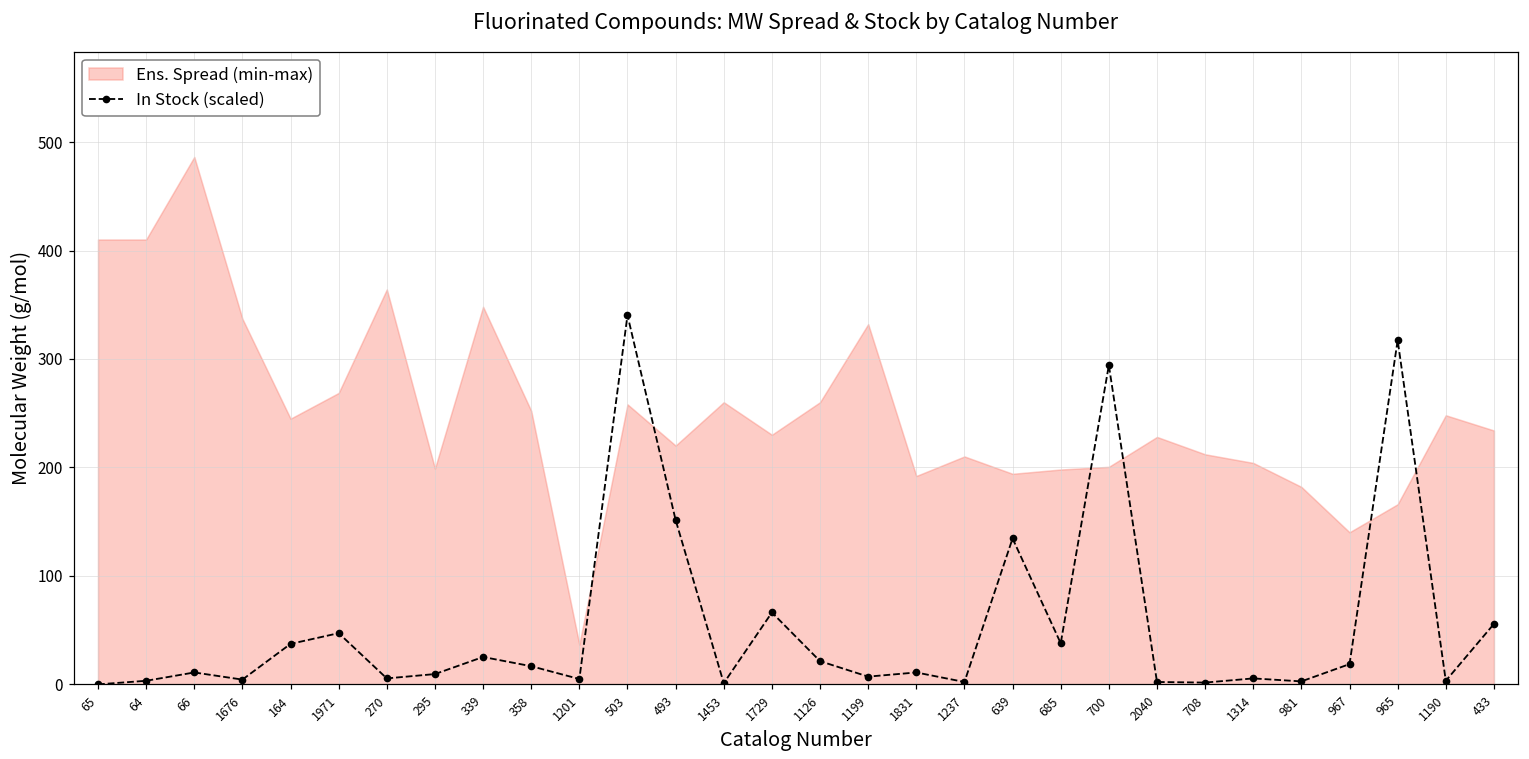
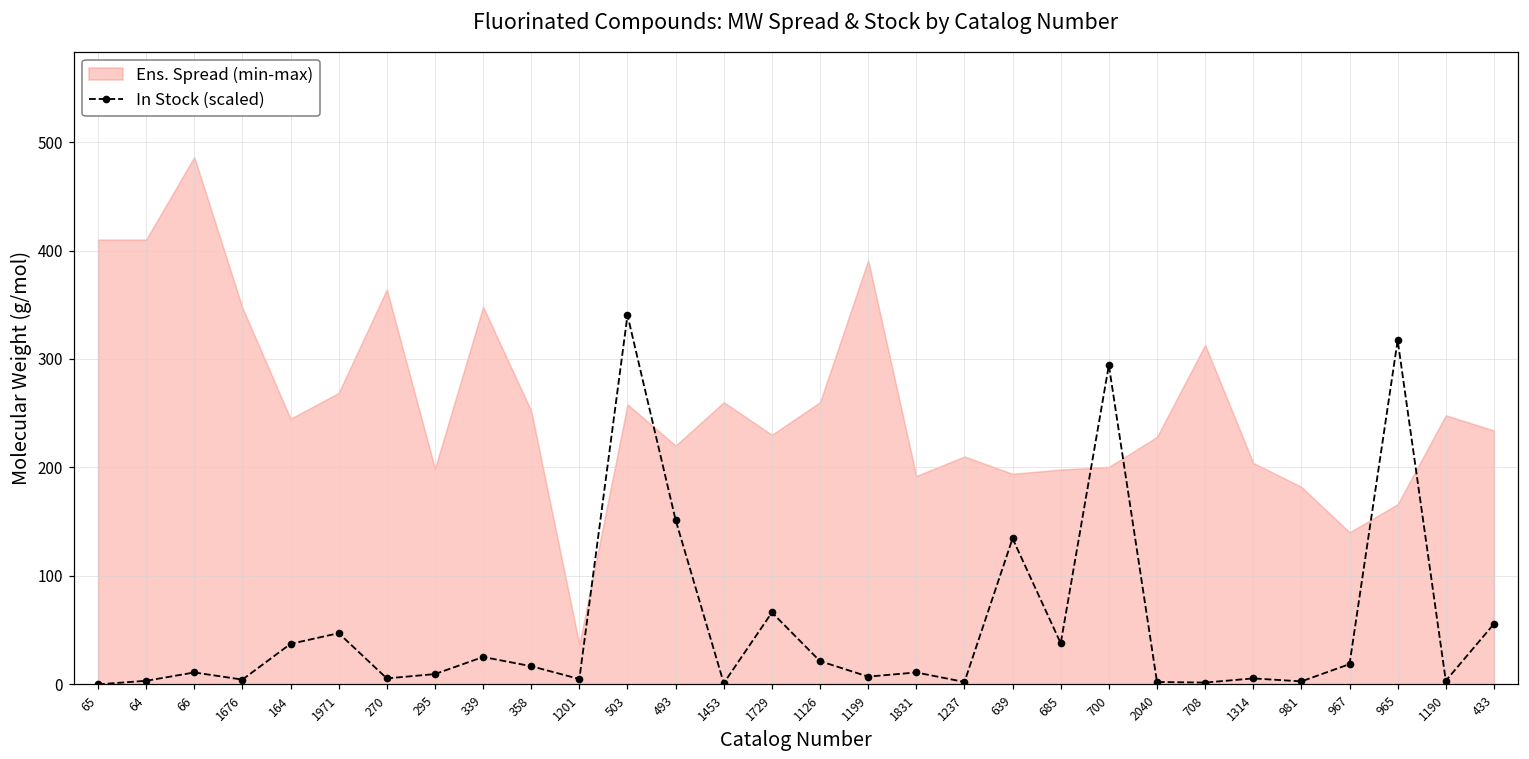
  {
    "In Stock (scaled)": {
      "65": 0,
      "64": 0,
      "66": 10,
      "1676": 0,
      "164": 40,
      "1971": 50,
      "270": 10,
      "295": 10,
      "339": 30,
      "358": 20,
      "1201": 0,
      "503": 340,
      "493": 150,
      "1453": 0,
      "1729": 70,
      "1126": 20,
      "1199": 10,
      "1831": 10,
      "1237": 0,
      "639": 130,
      "685": 40,
      "700": 290,
      "2040": 0,
      "708": 0,
      "1314": 10,
      "981": 0,
      "967": 20,
      "965": 320,
      "1190": 0,
      "433": 60
    },
    "Ens. Spread (min-max)": {
      "65": 410,
      "64": 410,
      "66": 490,
-     "1676": 340,
+     "1676": 350,
      "164": 240,
      "1971": 270,
      "270": 360,
      "295": 200,
      "339": 350,
      "358": 250,
      "1201": 40,
      "503": 260,
      "493": 220,
      "1453": 260,
      "1729": 230,
      "1126": 260,
-     "1199": 330,
+     "1199": 390,
      "1831": 190,
      "1237": 210,
      "639": 190,
      "685": 200,
      "700": 200,
      "2040": 230,
-     "708": 210,
+     "708": 310,
      "1314": 200,
      "981": 180,
      "967": 140,
      "965": 170,
      "1190": 250,
      "433": 230
    }
  }
